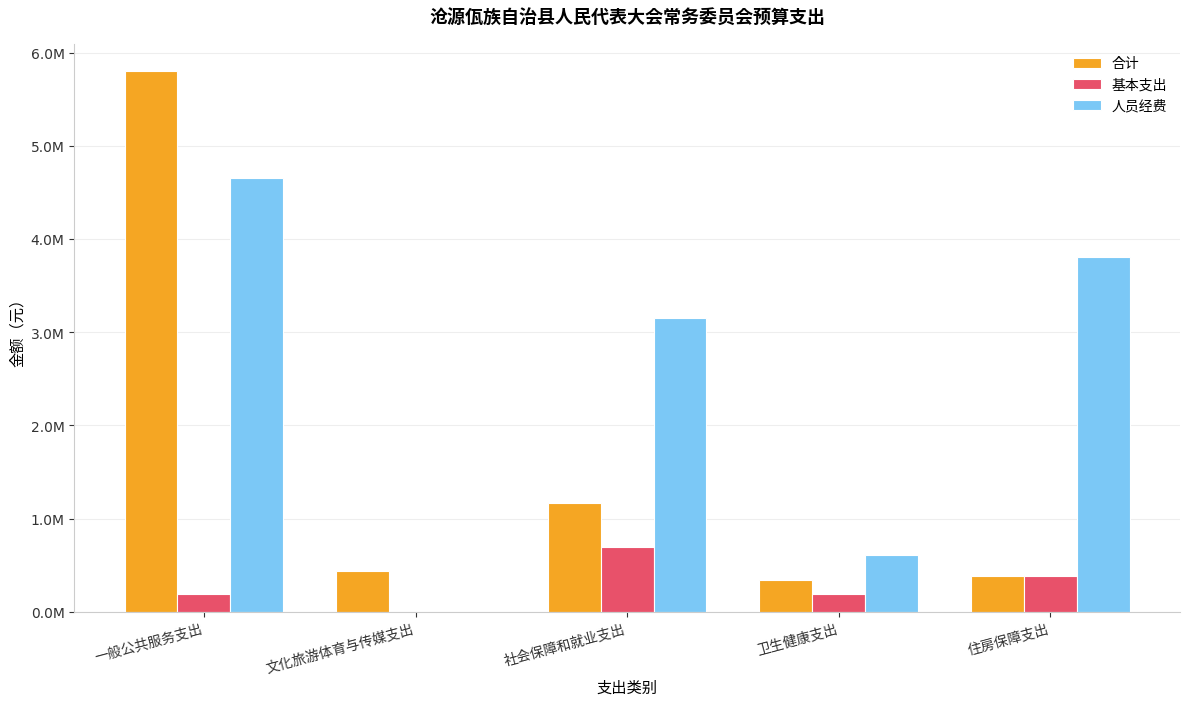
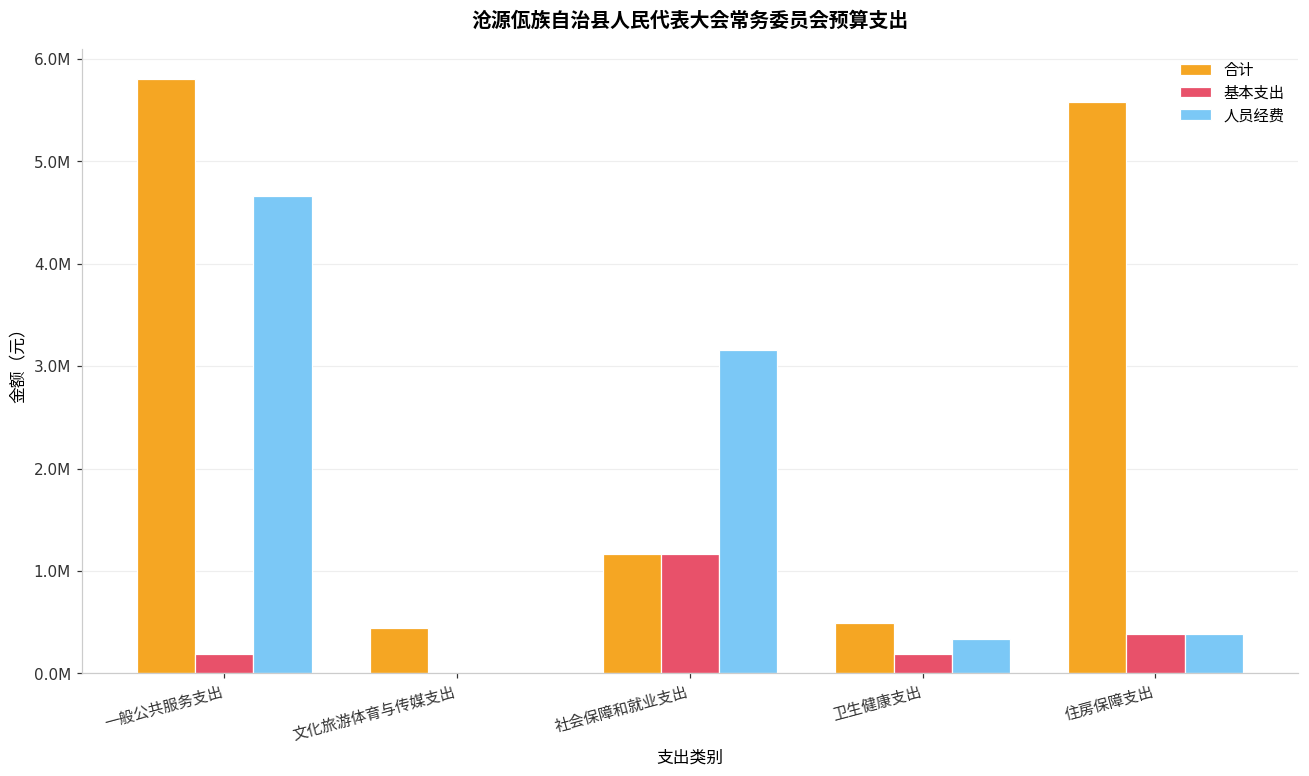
  {
    "合计": {
      "一般公共服务支出": 5800000,
      "文化旅游体育与传媒支出": 400000,
      "社会保障和就业支出": 1200000,
-     "卫生健康支出": 300000,
-     "住房保障支出": 400000
+     "卫生健康支出": 500000,
+     "住房保障支出": 5600000
    },
    "基本支出": {
      "一般公共服务支出": 200000,
      "文化旅游体育与传媒支出": 0,
-     "社会保障和就业支出": 700000,
+     "社会保障和就业支出": 1200000,
      "卫生健康支出": 200000,
      "住房保障支出": 400000
    },
    "人员经费": {
      "一般公共服务支出": 4700000,
      "文化旅游体育与传媒支出": 0,
      "社会保障和就业支出": 3200000,
-     "卫生健康支出": 600000,
-     "住房保障支出": 3800000
+     "卫生健康支出": 300000,
+     "住房保障支出": 400000
    }
  }
